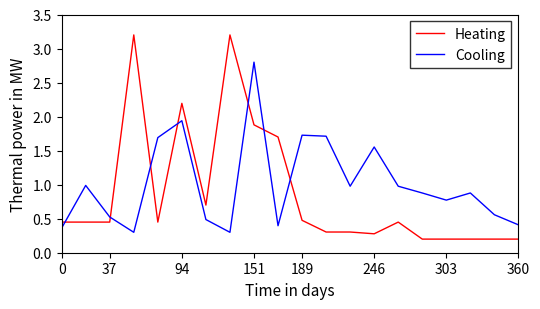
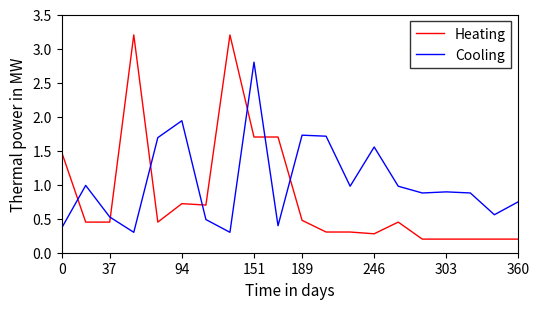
  {
    "Heating": {
-     "0": 0.5,
+     "0": 1.5,
      "37": 0.5,
-     "94": 2.2,
-     "151": 1.9,
+     "94": 0.7,
+     "151": 1.7,
      "189": 0.5,
      "246": 0.3,
      "303": 0.2,
      "360": 0.2
    },
    "Cooling": {
      "0": 0.4,
      "37": 0.5,
      "94": 1.9,
      "151": 2.8,
      "189": 1.7,
      "246": 1.6,
-     "303": 0.8,
-     "360": 0.4
+     "303": 0.9,
+     "360": 0.7
    }
  }
